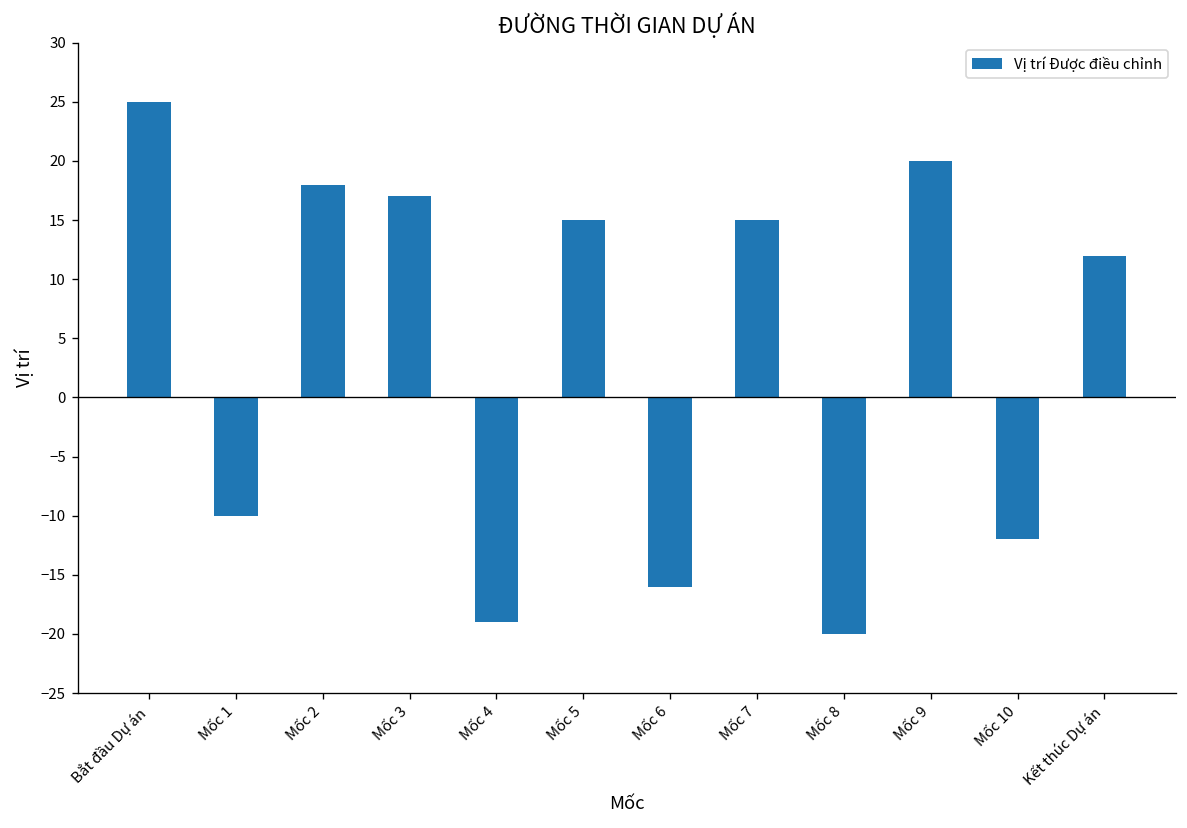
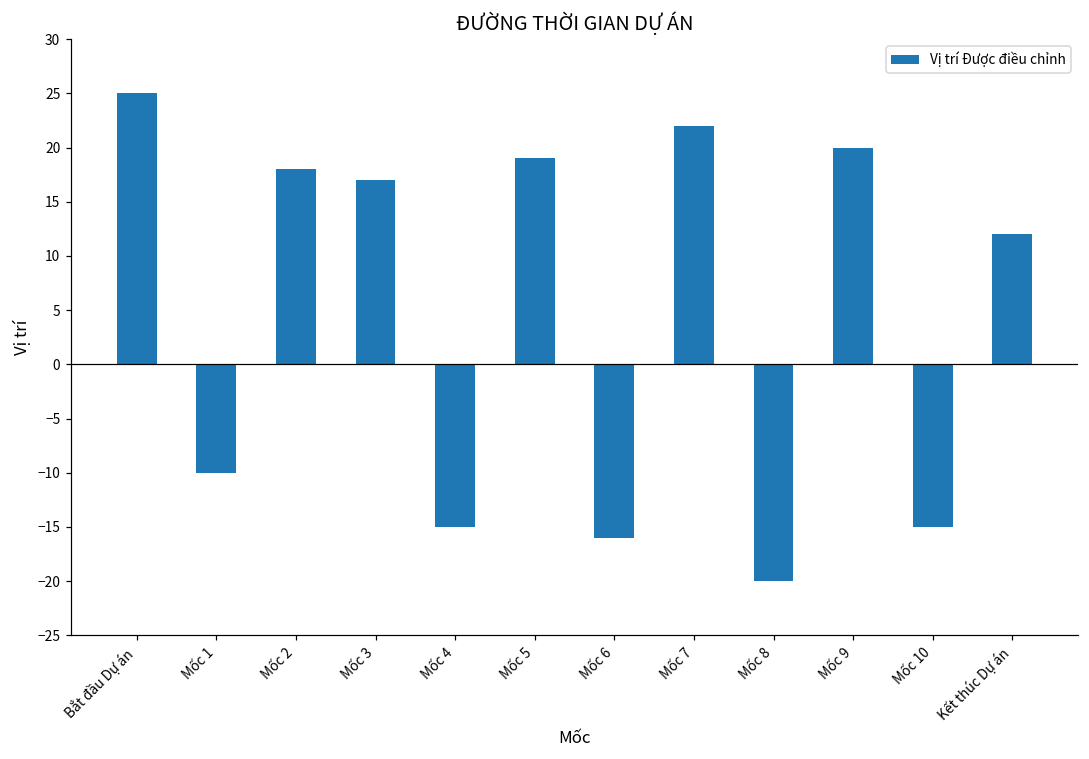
  {
    "Bắt đầu Dự án": 25,
    "Mốc 1": -10,
    "Mốc 2": 18,
    "Mốc 3": 17,
-   "Mốc 4": -19,
-   "Mốc 5": 15,
+   "Mốc 4": -15,
+   "Mốc 5": 19,
    "Mốc 6": -16,
-   "Mốc 7": 15,
+   "Mốc 7": 22,
    "Mốc 8": -20,
    "Mốc 9": 20,
-   "Mốc 10": -12,
+   "Mốc 10": -15,
    "Kết thúc Dự án": 12
  }
